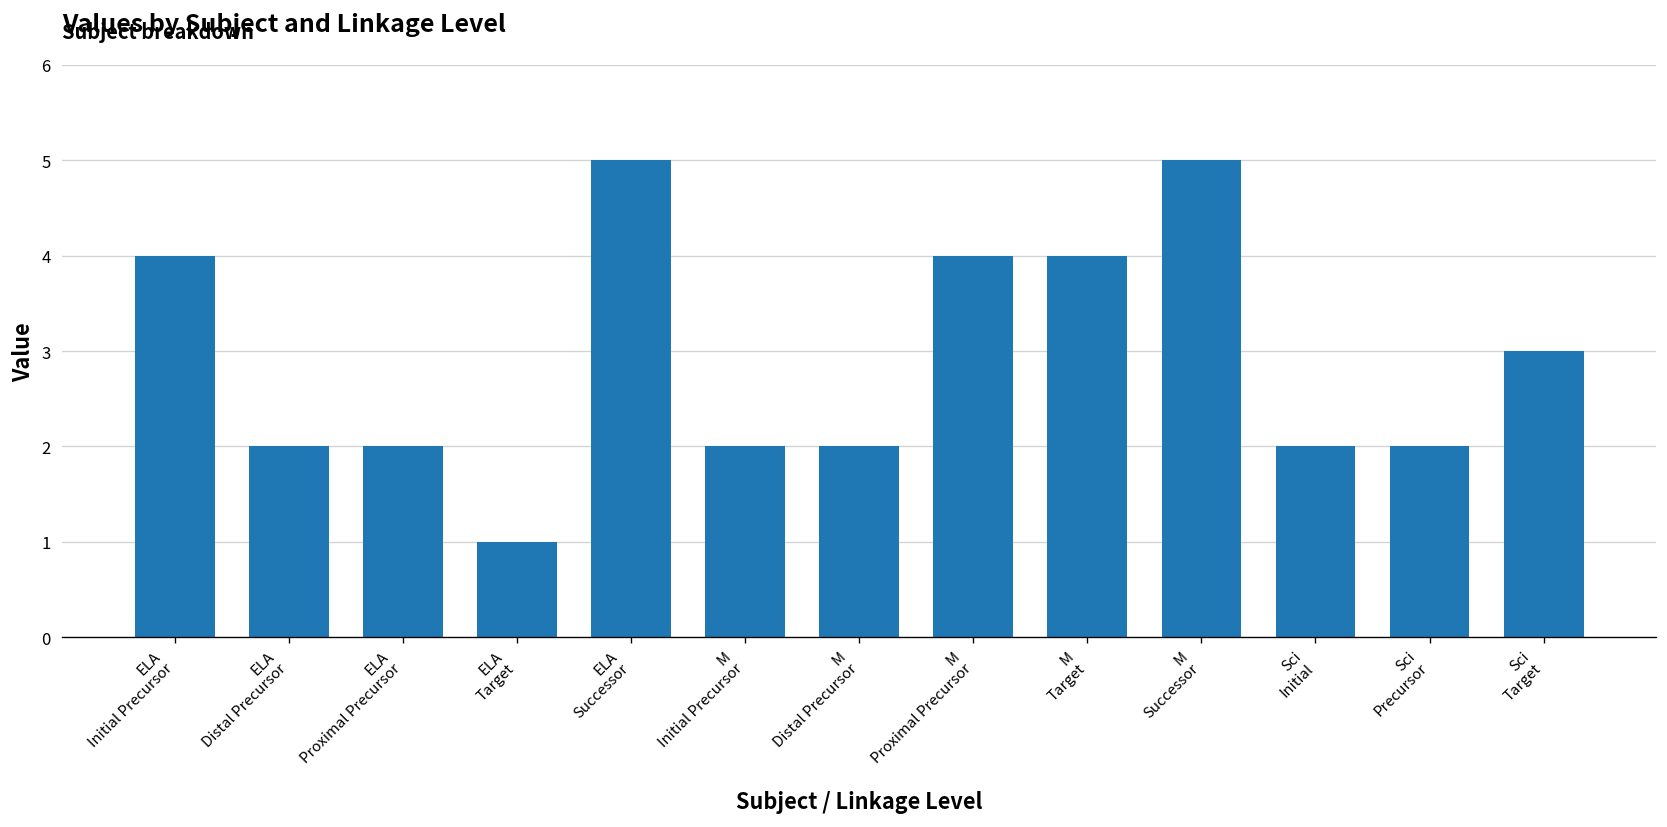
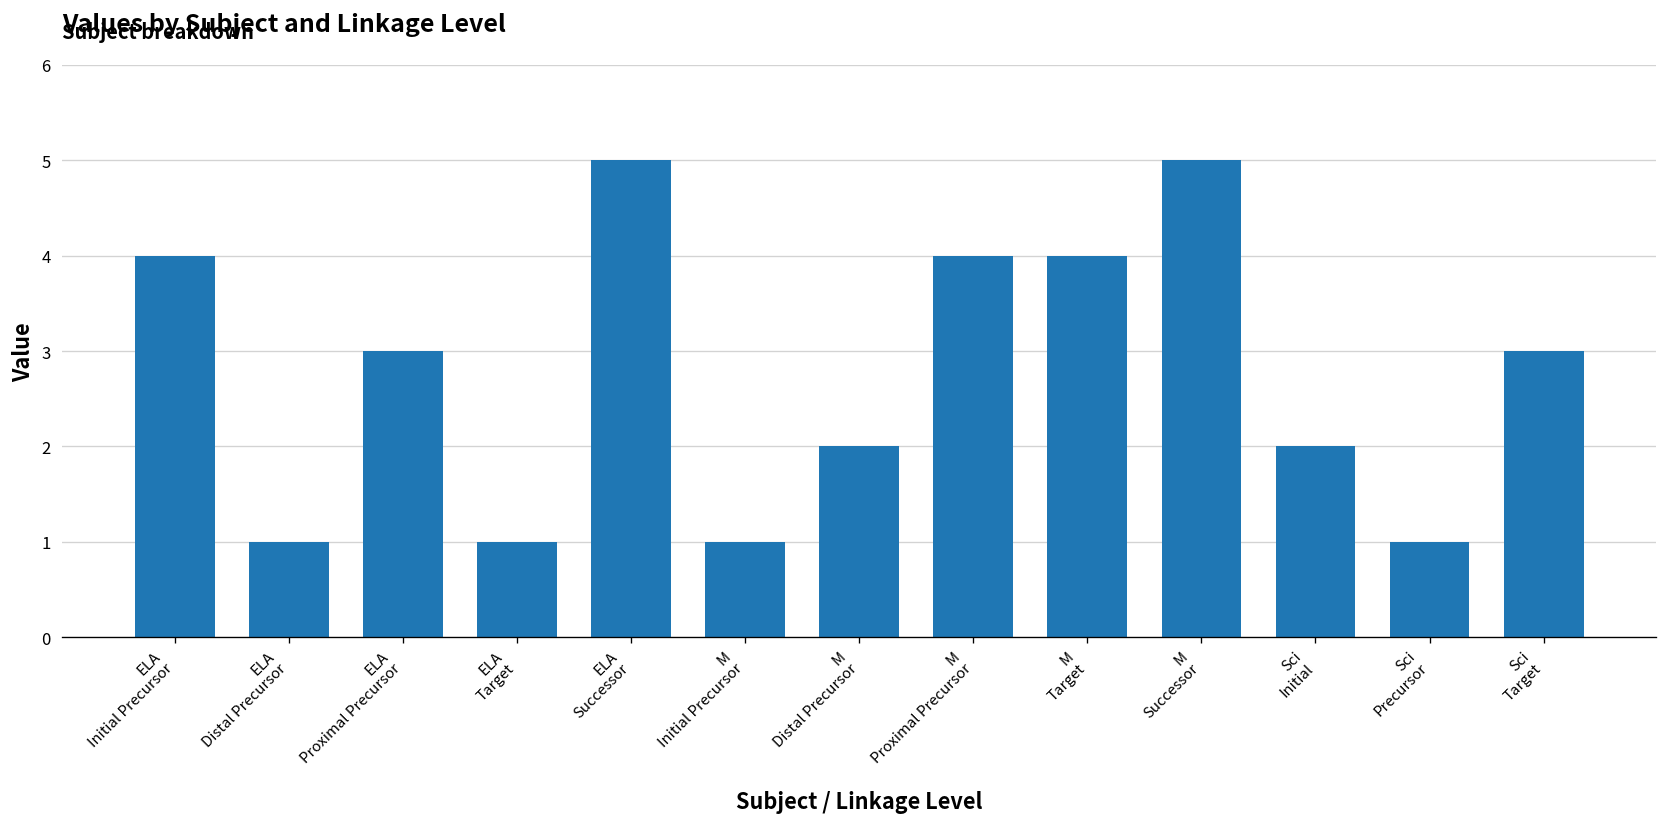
  {
    "ELA Initial Precursor": 4,
-   "ELA Distal Precursor": 2,
-   "ELA Proximal Precursor": 2,
+   "ELA Distal Precursor": 1,
+   "ELA Proximal Precursor": 3,
    "ELA Target": 1,
    "ELA Successor": 5,
-   "M Initial Precursor": 2,
+   "M Initial Precursor": 1,
    "M Distal Precursor": 2,
    "M Proximal Precursor": 4,
    "M Target": 4,
    "M Successor": 5,
    "Sci Initial": 2,
-   "Sci Precursor": 2,
+   "Sci Precursor": 1,
    "Sci Target": 3
  }
